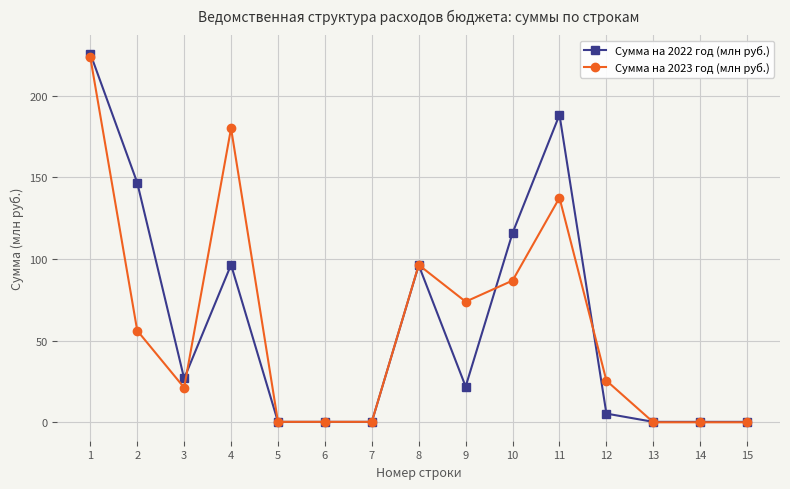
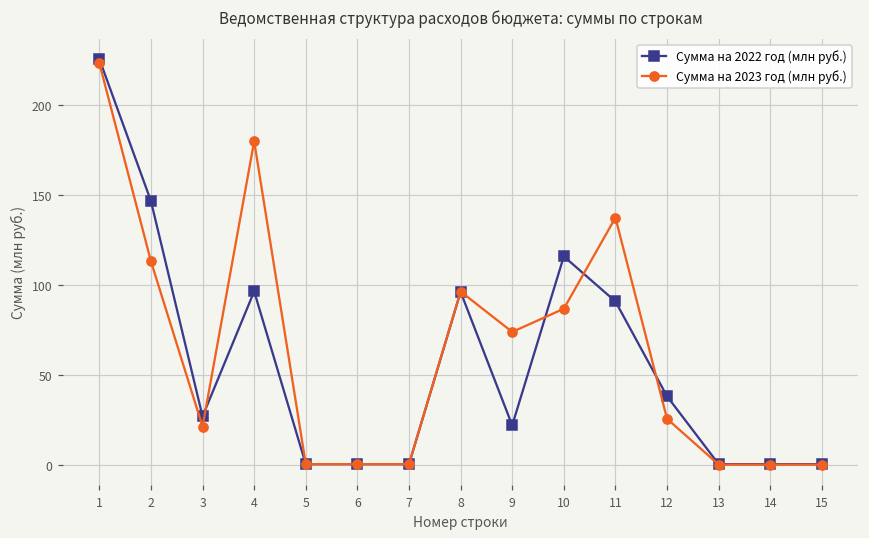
  {
    "Сумма на 2022 год (млн руб.)": {
      "1": 226,
      "2": 147,
      "3": 27,
      "4": 96,
      "9": 22,
      "10": 116,
-     "11": 188,
-     "12": 5
+     "11": 91,
+     "12": 38
    },
    "Сумма на 2023 год (млн руб.)": {
      "1": 223,
-     "2": 56,
+     "2": 113,
      "3": 21,
      "4": 180,
      "9": 74,
      "10": 87,
      "11": 137,
      "12": 26
    }
  }
